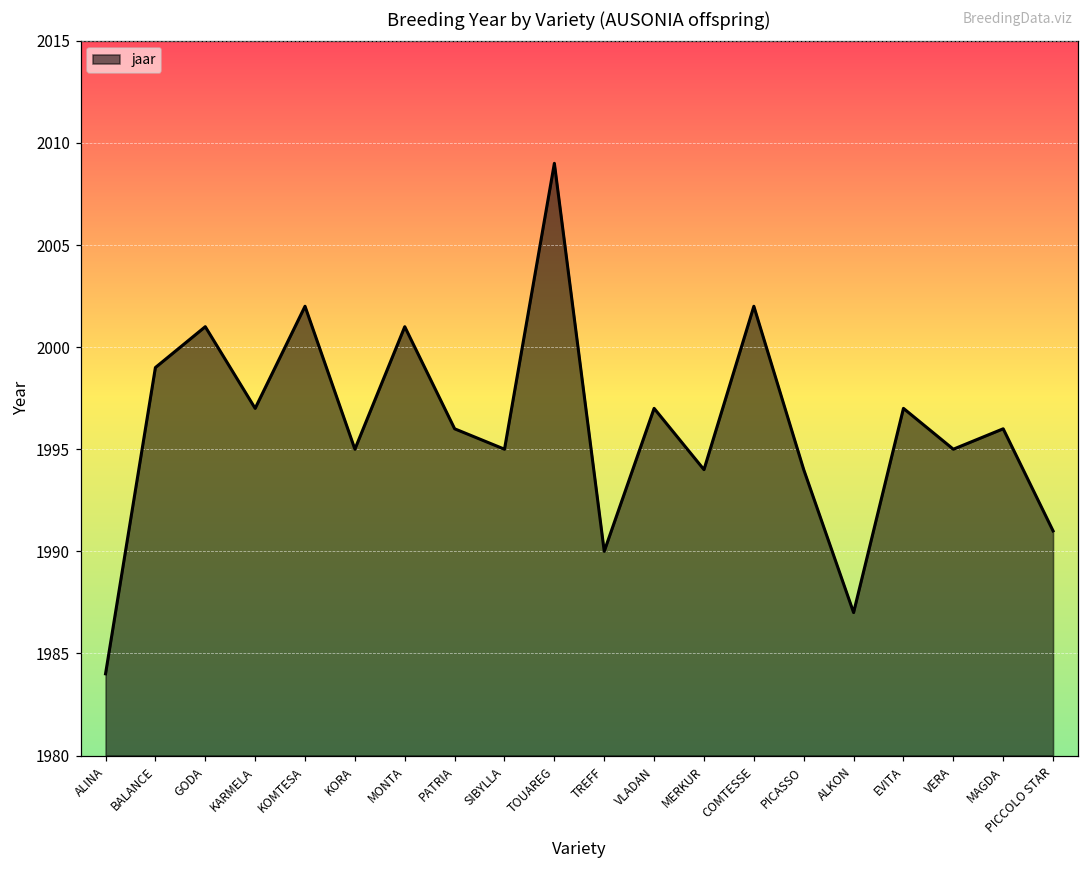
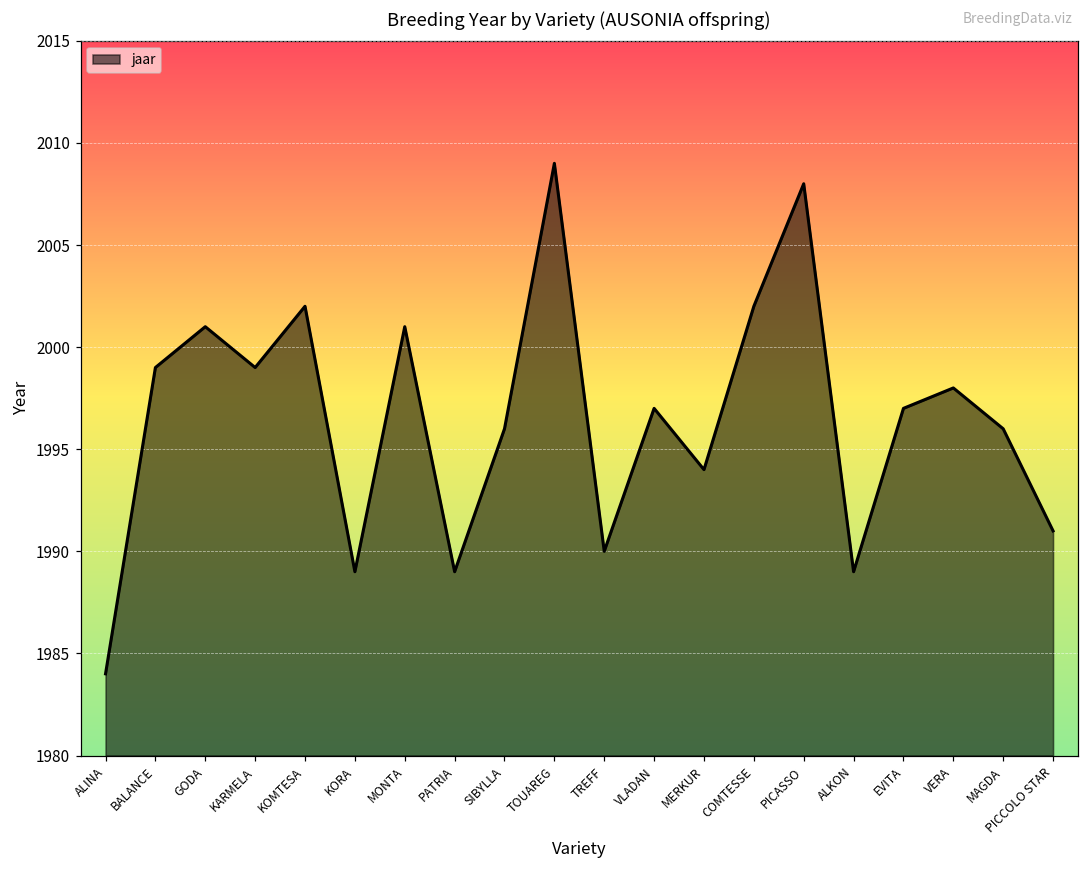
  {
    "ALINA": 1984,
    "BALANCE": 1999,
    "GODA": 2001,
-   "KARMELA": 1997,
+   "KARMELA": 1999,
    "KOMTESA": 2002,
-   "KORA": 1995,
+   "KORA": 1989,
    "MONTA": 2001,
-   "PATRIA": 1996,
-   "SIBYLLA": 1995,
+   "PATRIA": 1989,
+   "SIBYLLA": 1996,
    "TOUAREG": 2009,
    "TREFF": 1990,
    "VLADAN": 1997,
    "MERKUR": 1994,
    "COMTESSE": 2002,
-   "PICASSO": 1994,
-   "ALKON": 1987,
+   "PICASSO": 2008,
+   "ALKON": 1989,
    "EVITA": 1997,
-   "VERA": 1995,
+   "VERA": 1998,
    "MAGDA": 1996,
    "PICCOLO STAR": 1991
  }
